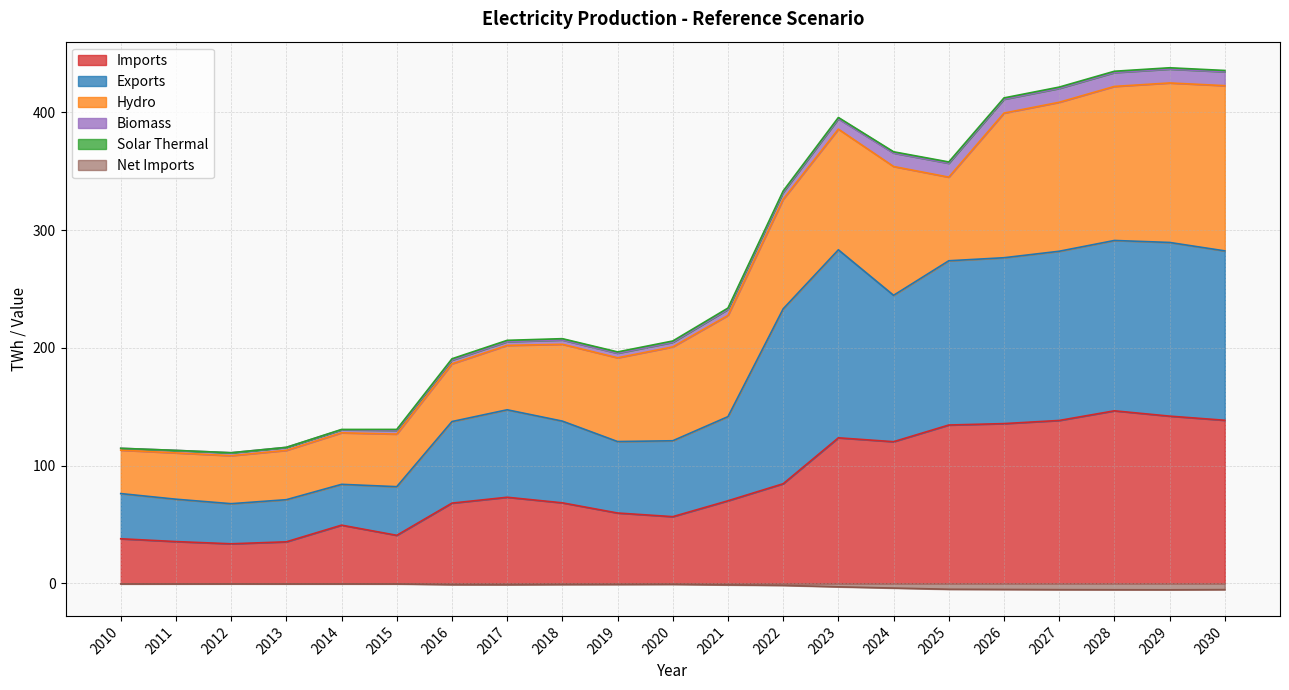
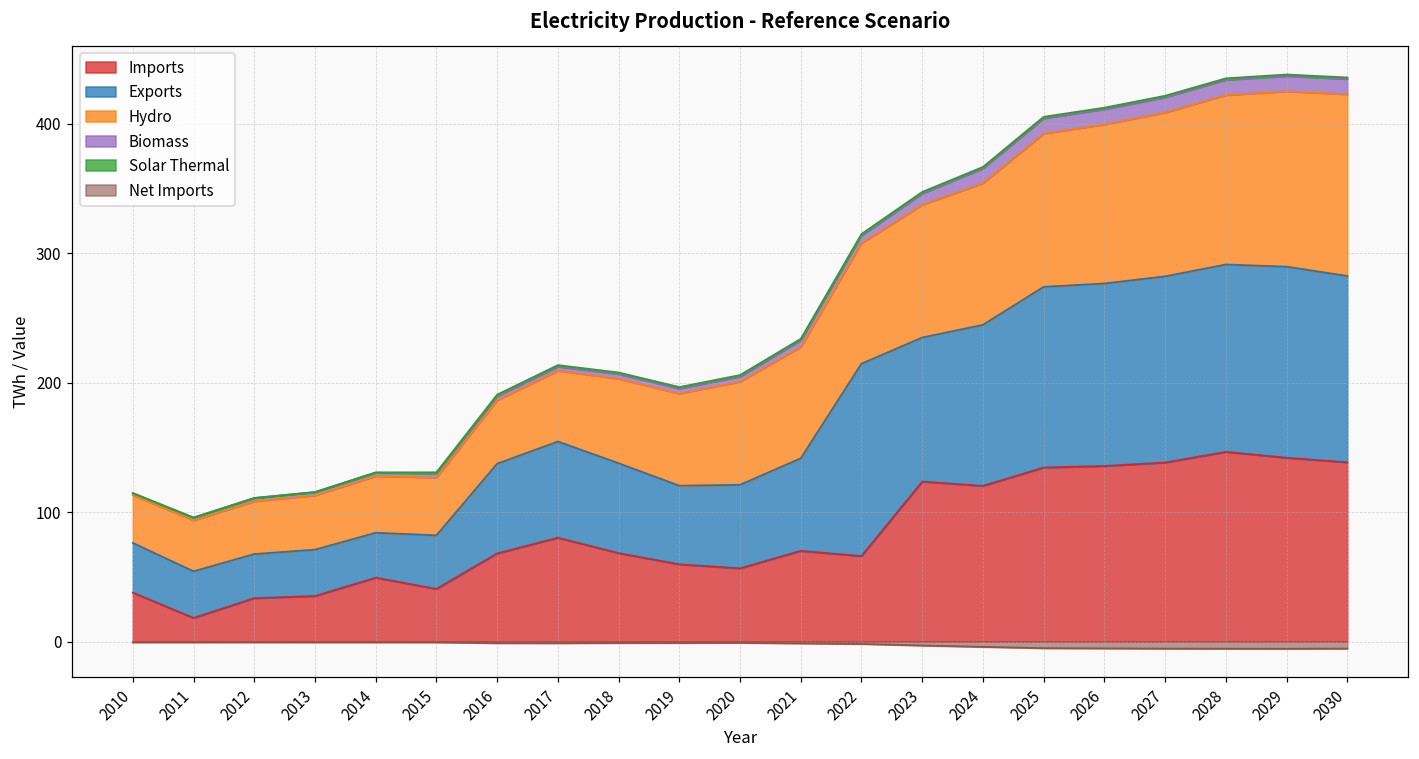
  {
    "Imports": {
      "2010": 38,
-     "2011": 35,
+     "2011": 18,
      "2012": 34,
      "2013": 35,
      "2014": 49,
      "2015": 41,
      "2016": 68,
-     "2017": 73,
+     "2017": 80,
      "2018": 68,
      "2019": 60,
      "2020": 57,
      "2021": 70,
-     "2022": 85,
+     "2022": 66,
      "2023": 124,
      "2024": 120,
      "2025": 134,
      "2026": 136,
      "2027": 138,
      "2028": 147,
      "2029": 142,
      "2030": 138
    },
    "Exports": {
      "2010": 38,
      "2011": 36,
      "2012": 34,
      "2013": 36,
      "2014": 35,
      "2015": 41,
      "2016": 69,
      "2017": 74,
      "2018": 69,
      "2019": 61,
      "2020": 64,
      "2021": 71,
      "2022": 149,
-     "2023": 160,
+     "2023": 111,
      "2024": 124,
      "2025": 140,
      "2026": 141,
      "2027": 144,
      "2028": 145,
      "2029": 148,
      "2030": 144
    },
    "Hydro": {
      "2012": 41,
      "2013": 42,
      "2014": 44,
      "2015": 45,
      "2016": 49,
      "2017": 55,
      "2018": 65,
      "2019": 71,
      "2020": 80,
      "2021": 86,
      "2022": 93,
      "2023": 103,
      "2024": 109,
-     "2025": 71,
+     "2025": 118,
      "2026": 123,
      "2027": 127,
      "2028": 131,
      "2029": 136,
      "2030": 140
    }
  }
